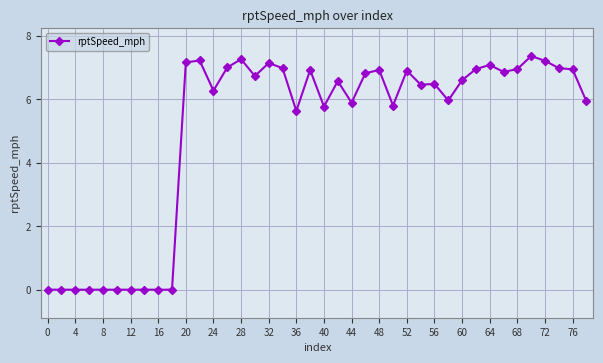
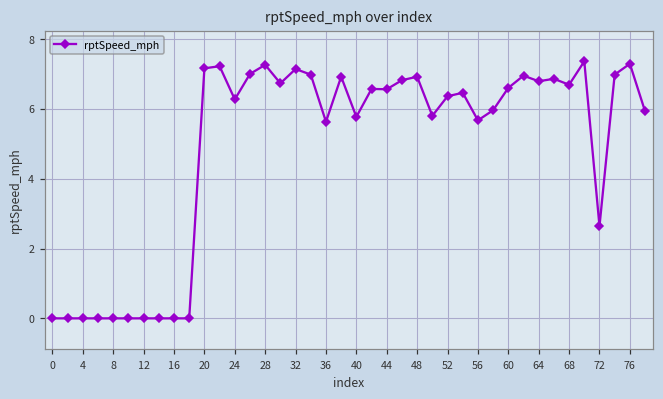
  {
    "0": 0.0,
    "4": 0.0,
    "8": 0.0,
    "12": 0.0,
    "16": 0.0,
    "20": 7.2,
    "24": 6.3,
    "28": 7.3,
    "32": 7.1,
    "36": 5.6,
    "40": 5.8,
-   "44": 5.9,
+   "44": 6.6,
    "48": 6.9,
-   "52": 6.9,
-   "56": 6.5,
+   "52": 6.4,
+   "56": 5.7,
    "60": 6.6,
-   "64": 7.1,
-   "68": 7.0,
-   "72": 7.2,
-   "76": 6.9
+   "64": 6.8,
+   "68": 6.7,
+   "72": 2.6,
+   "76": 7.3
  }
